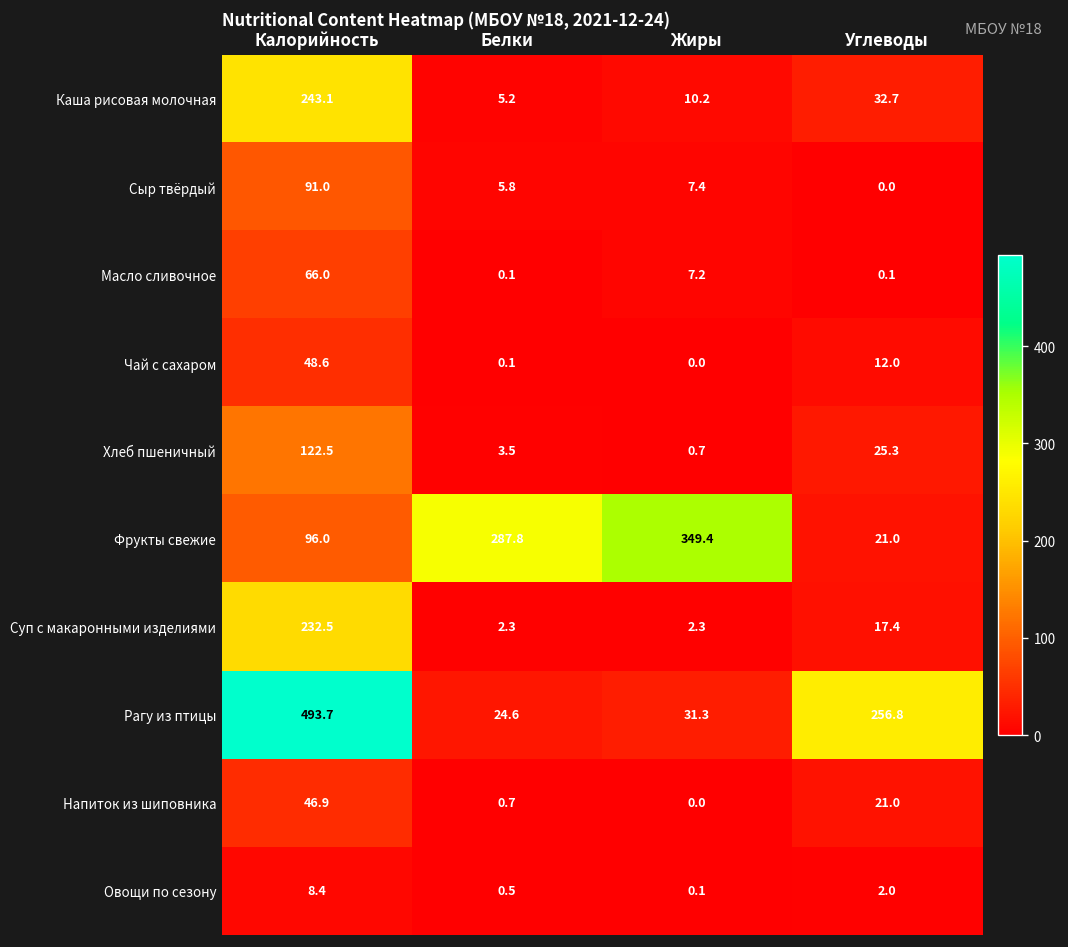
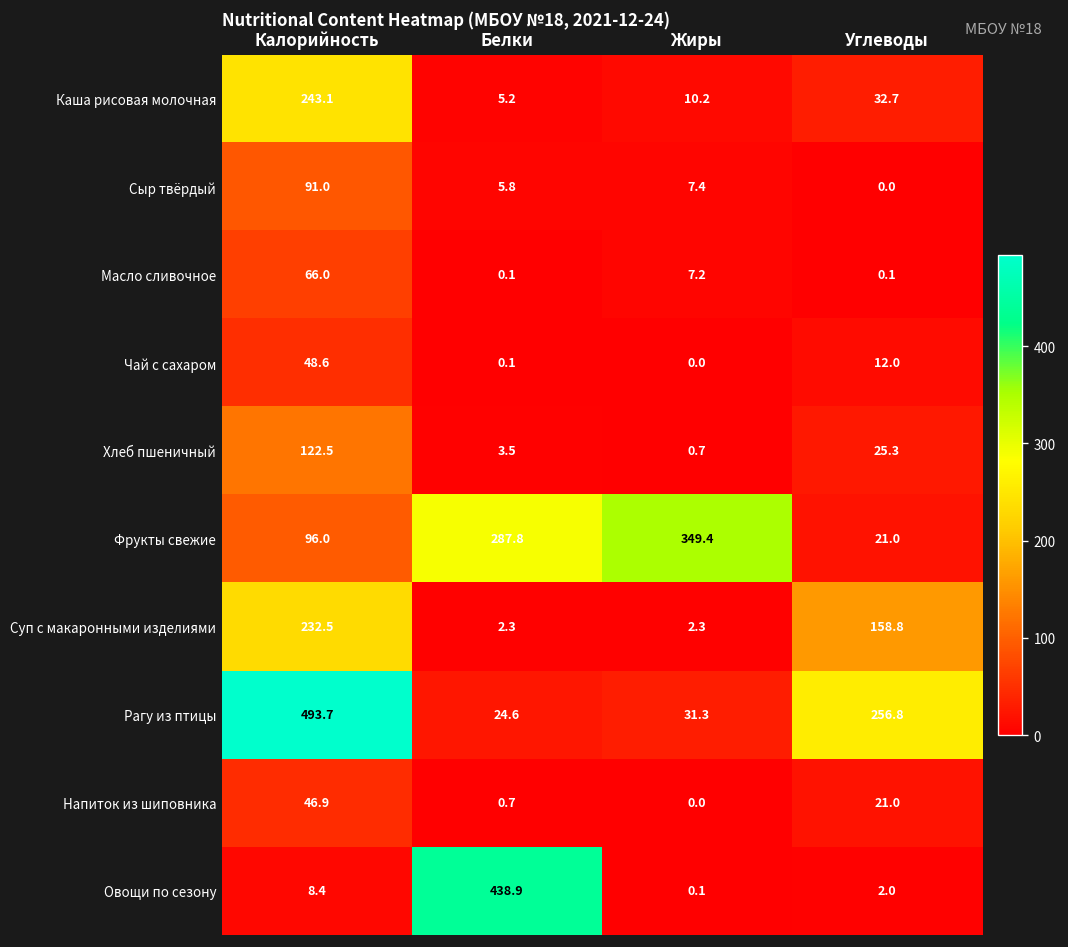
  {
    "Каша рисовая молочная": {
      "Калорийность": 243.1,
      "Белки": 5.2,
      "Жиры": 10.2,
      "Углеводы": 32.7
    },
    "Сыр твёрдый": {
      "Калорийность": 91.0,
      "Белки": 5.8,
      "Жиры": 7.4,
      "Углеводы": 0.0
    },
    "Масло сливочное": {
      "Калорийность": 66.0,
      "Белки": 0.1,
      "Жиры": 7.2,
      "Углеводы": 0.1
    },
    "Чай с сахаром": {
      "Калорийность": 48.6,
      "Белки": 0.1,
      "Жиры": 0.0,
      "Углеводы": 12.0
    },
    "Хлеб пшеничный": {
      "Калорийность": 122.5,
      "Белки": 3.5,
      "Жиры": 0.7,
      "Углеводы": 25.3
    },
    "Фрукты свежие": {
      "Калорийность": 96.0,
      "Белки": 287.8,
      "Жиры": 349.4,
      "Углеводы": 21.0
    },
    "Суп с макаронными изделиями": {
      "Калорийность": 232.5,
      "Белки": 2.3,
      "Жиры": 2.3,
-     "Углеводы": 17.4
+     "Углеводы": 158.8
    },
    "Рагу из птицы": {
      "Калорийность": 493.7,
      "Белки": 24.6,
      "Жиры": 31.3,
      "Углеводы": 256.8
    },
    "Напиток из шиповника": {
      "Калорийность": 46.9,
      "Белки": 0.7,
      "Жиры": 0.0,
      "Углеводы": 21.0
    },
    "Овощи по сезону": {
      "Калорийность": 8.4,
-     "Белки": 0.5,
+     "Белки": 438.9,
      "Жиры": 0.1,
      "Углеводы": 2.0
    }
  }
